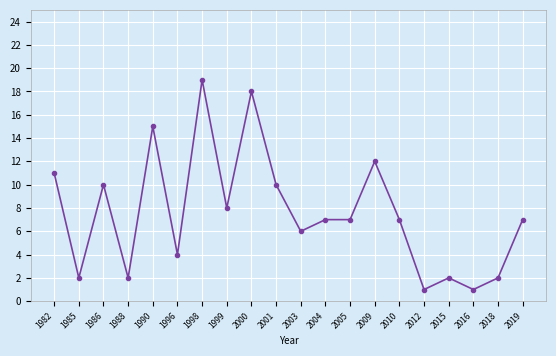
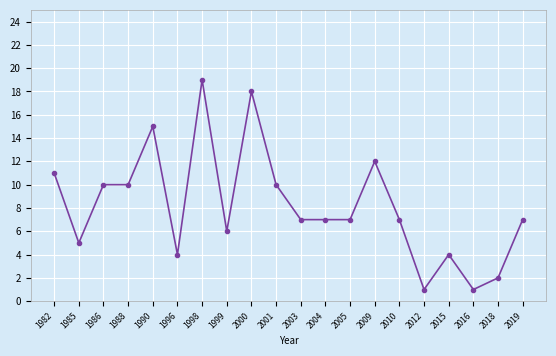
  {
    "1982": 11,
-   "1985": 2,
+   "1985": 5,
    "1986": 10,
-   "1988": 2,
+   "1988": 10,
    "1990": 15,
    "1996": 4,
    "1998": 19,
-   "1999": 8,
+   "1999": 6,
    "2000": 18,
    "2001": 10,
-   "2003": 6,
+   "2003": 7,
    "2004": 7,
    "2005": 7,
    "2009": 12,
    "2010": 7,
    "2012": 1,
-   "2015": 2,
+   "2015": 4,
    "2016": 1,
    "2018": 2,
    "2019": 7
  }
